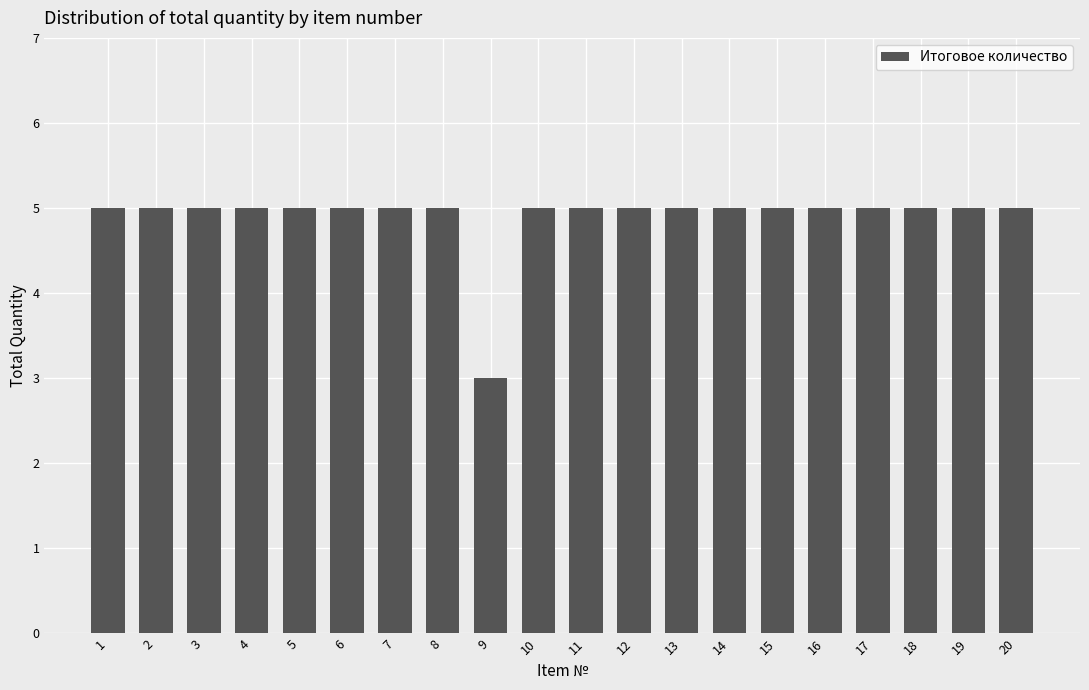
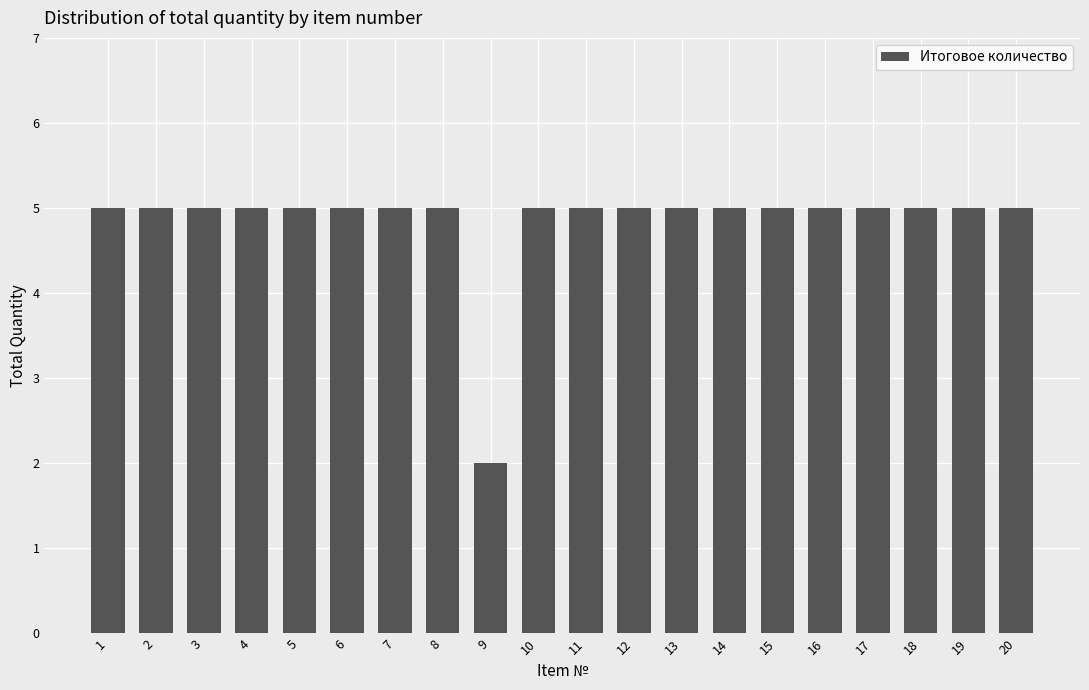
  {
    "1": 5,
    "2": 5,
    "3": 5,
    "4": 5,
    "5": 5,
    "6": 5,
    "7": 5,
    "8": 5,
-   "9": 3,
+   "9": 2,
    "10": 5,
    "11": 5,
    "12": 5,
    "13": 5,
    "14": 5,
    "15": 5,
    "16": 5,
    "17": 5,
    "18": 5,
    "19": 5,
    "20": 5
  }
